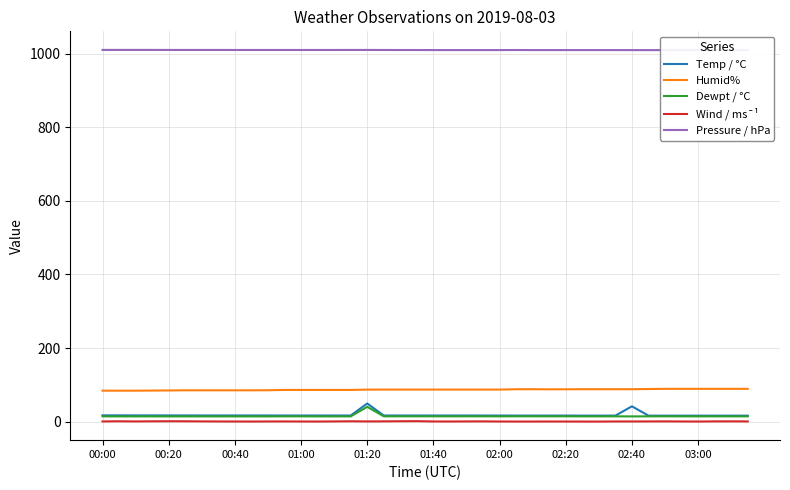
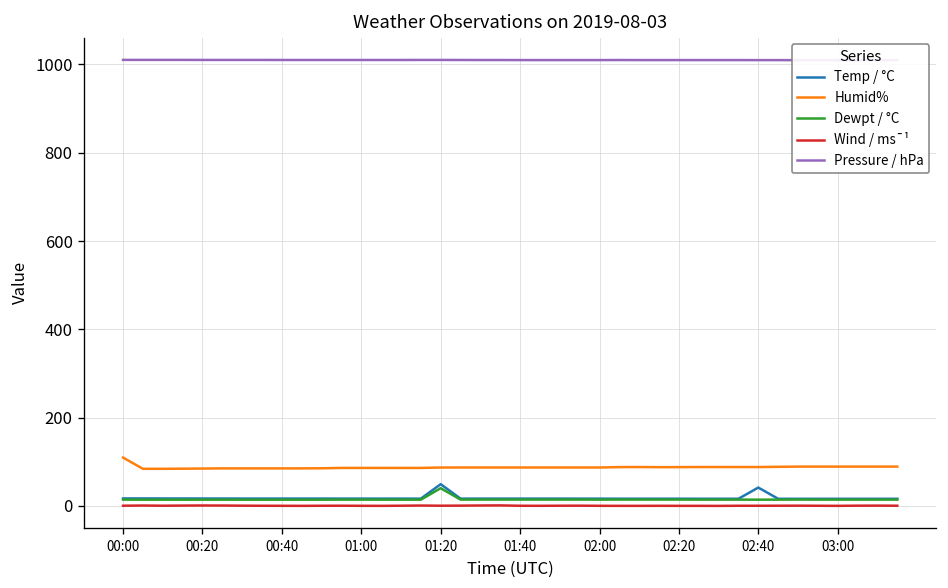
  {
    "Temp / °C": {
      "01:20": 50,
      "02:40": 40
    },
    "Humid%": {
-     "00:00": 80,
+     "00:00": 110,
      "00:20": 80,
      "00:40": 90,
      "01:00": 90,
      "01:20": 90,
      "01:40": 90,
      "02:00": 90,
      "02:20": 90,
      "02:40": 90,
      "03:00": 90
    },
    "Dewpt / °C": {
      "01:20": 40,
      "02:40": 10
    },
    "Wind / ms¯¹": {
      "00:00": 0,
      "00:20": 0,
      "00:40": 0,
      "01:00": 0,
      "01:20": 0,
      "01:40": 0,
      "02:00": 0,
      "02:20": 0,
      "02:40": 0,
      "03:00": 0
    },
    "Pressure / hPa": {
      "00:00": 1010,
      "00:20": 1010,
      "00:40": 1010,
      "01:00": 1010,
      "01:20": 1010,
      "01:40": 1010,
      "02:00": 1010,
      "02:20": 1010,
      "02:40": 1010
    }
  }
